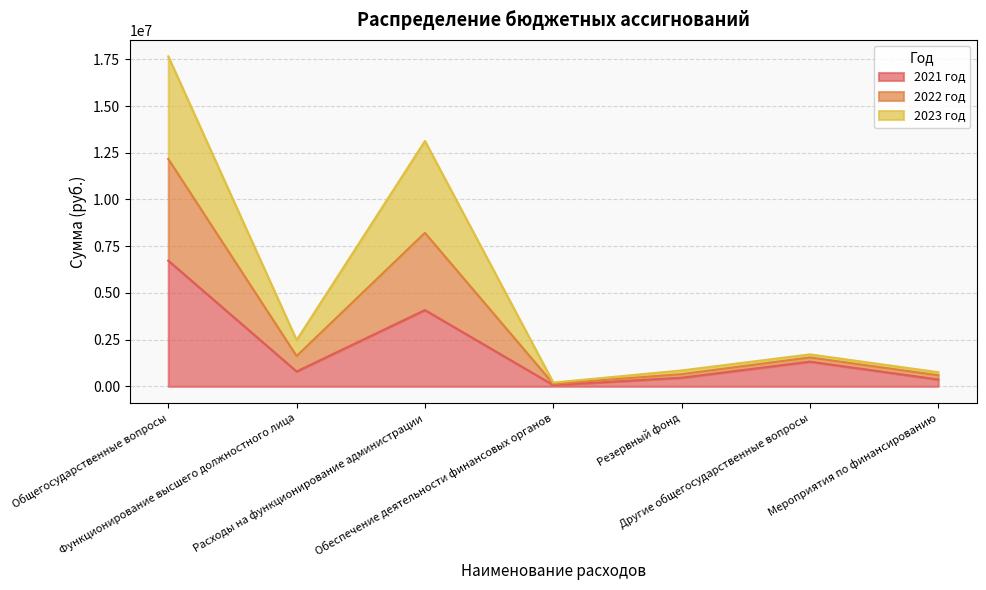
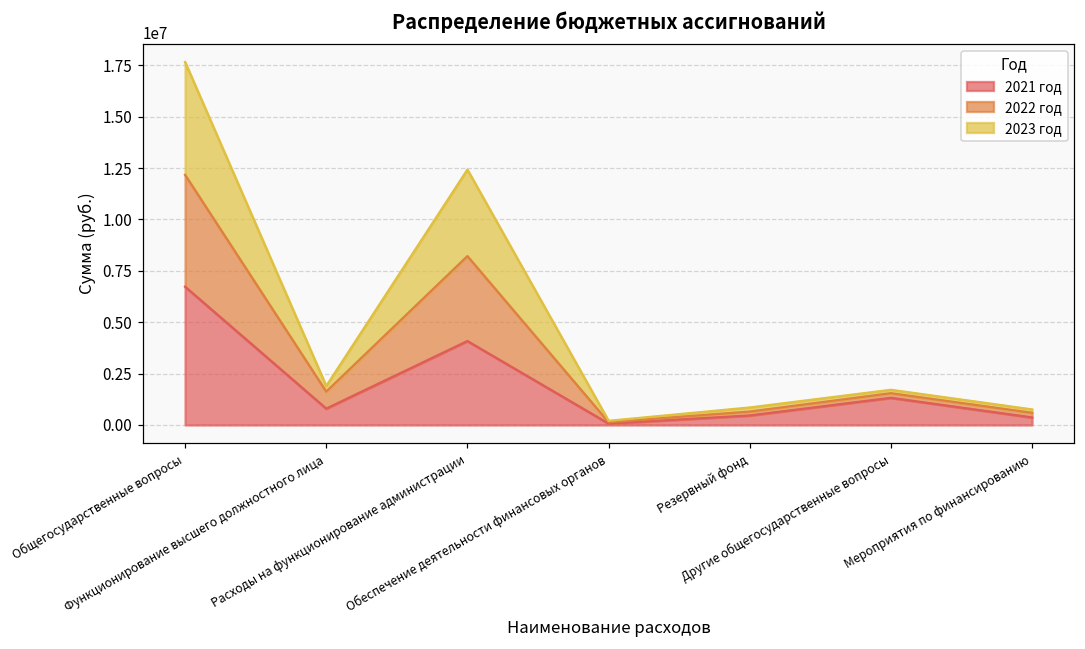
  {
    "2023 год": {
      "Общегосударственные вопросы": 5500000,
-     "Функционирование высшего должностного лица": 900000,
-     "Расходы на функционирование администрации": 4900000,
+     "Функционирование высшего должностного лица": 300000,
+     "Расходы на функционирование администрации": 4200000,
      "Резервный фонд": 200000,
      "Другие общегосударственные вопросы": 200000,
      "Мероприятия по финансированию": 200000
    }
  }
